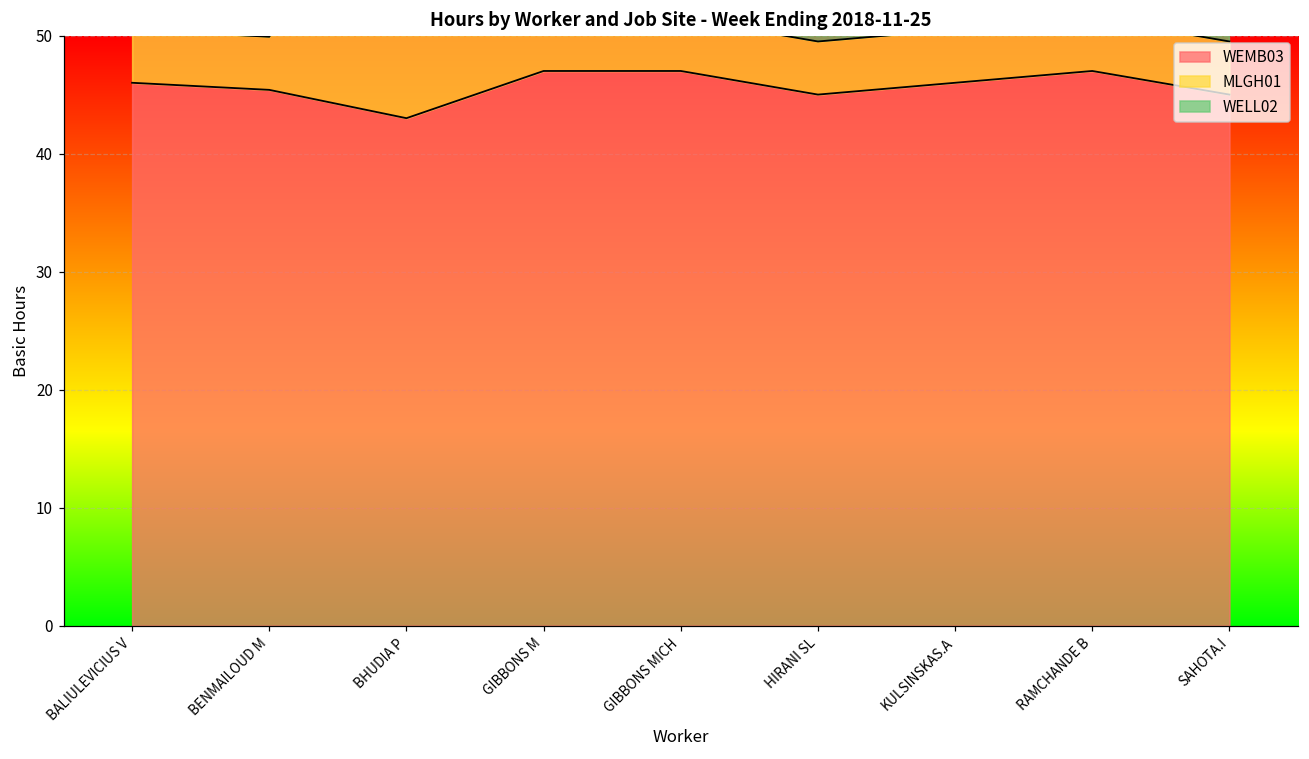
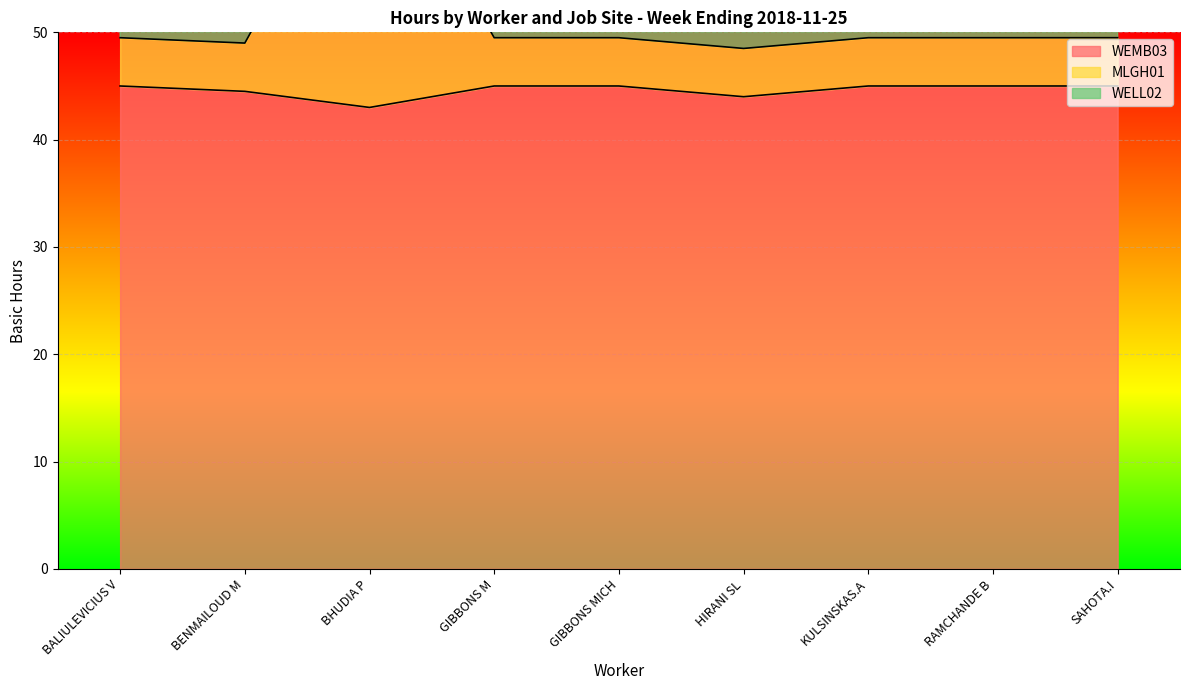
  {
    "WEMB03": {
-     "BALIULEVICIUS V": 46,
-     "BENMAILOUD M": 45.4,
+     "BALIULEVICIUS V": 45,
+     "BENMAILOUD M": 44.5,
      "BHUDIA P": 43.0,
-     "GIBBONS M": 47,
-     "GIBBONS MICH": 47,
-     "HIRANI SL": 45,
-     "KULSINSKAS.A": 46,
-     "RAMCHANDE B": 47
+     "GIBBONS M": 45,
+     "GIBBONS MICH": 45,
+     "HIRANI SL": 44,
+     "KULSINSKAS.A": 45,
+     "RAMCHANDE B": 45
    },
    "MLGH01": {
      "BENMAILOUD M": 4.5,
      "HIRANI SL": 4.5,
      "SAHOTA.I": 4.5
    }
  }
